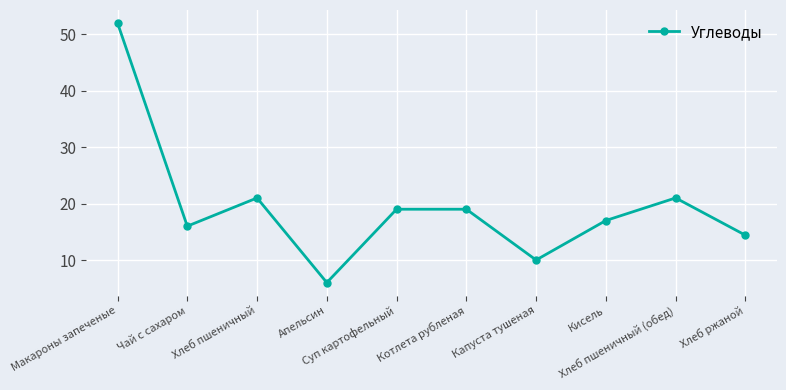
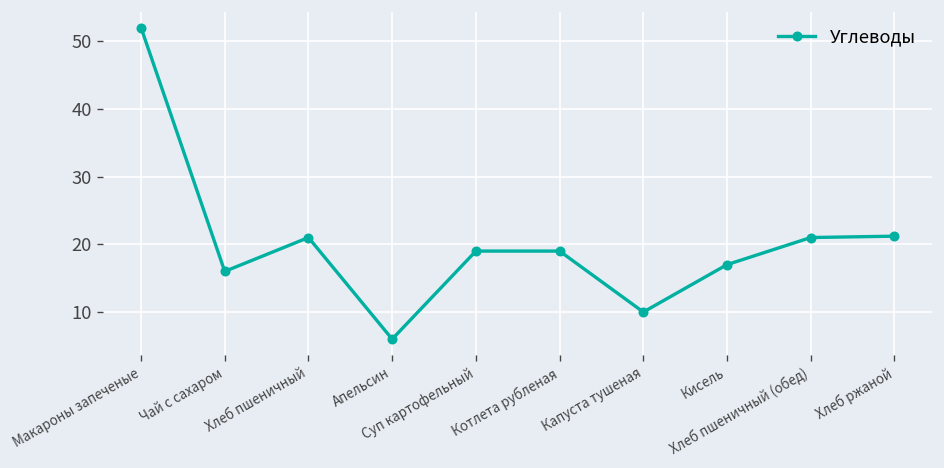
  {
    "Макароны запеченые": 52,
    "Чай с сахаром": 16,
    "Хлеб пшеничный": 21,
    "Апельсин": 6,
    "Суп картофельный": 19,
    "Котлета рубленая": 19,
    "Капуста тушеная": 10,
    "Кисель": 17,
    "Хлеб пшеничный (обед)": 21,
-   "Хлеб ржаной": 14
+   "Хлеб ржаной": 21
  }
